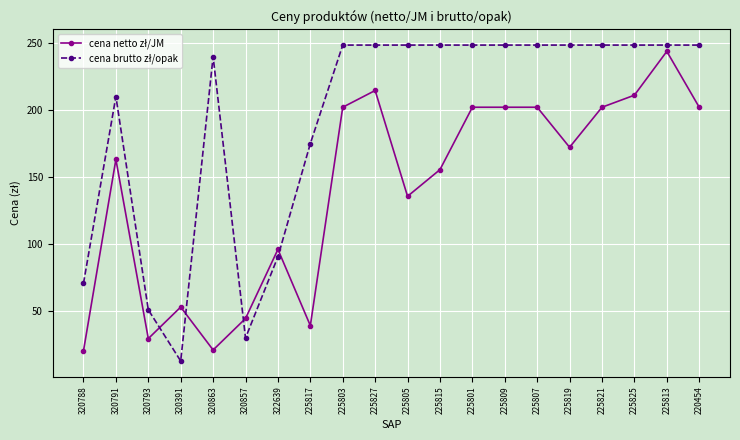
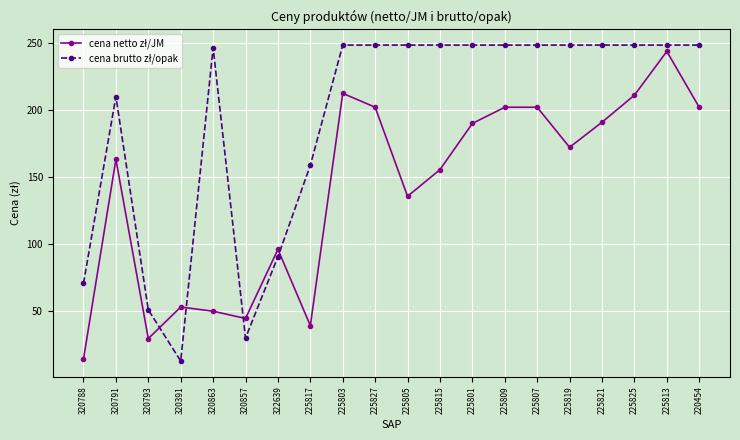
  {
    "cena netto zł/JM": {
-     "320788": 20,
+     "320788": 14,
      "320791": 163,
      "320793": 29,
      "320391": 53,
-     "320863": 21,
+     "320863": 50,
      "320857": 44,
      "322639": 96,
      "225817": 39,
-     "225803": 202,
-     "225827": 214,
+     "225803": 212,
+     "225827": 202,
      "225805": 135,
      "225815": 155,
-     "225801": 202,
+     "225801": 190,
      "225809": 202,
      "225807": 202,
      "225819": 172,
-     "225821": 202,
+     "225821": 191,
      "225825": 211,
      "225813": 244,
      "220454": 202
    },
    "cena brutto zł/opak": {
      "320788": 70,
      "320791": 210,
      "320793": 51,
      "320391": 12,
-     "320863": 240,
+     "320863": 246,
      "320857": 29,
      "322639": 90,
-     "225817": 175,
+     "225817": 158,
      "225803": 248,
      "225827": 248,
      "225805": 248,
      "225815": 248,
      "225801": 248,
      "225809": 248,
      "225807": 248,
      "225819": 248,
      "225821": 248,
      "225825": 248,
      "225813": 248,
      "220454": 248
    }
  }
